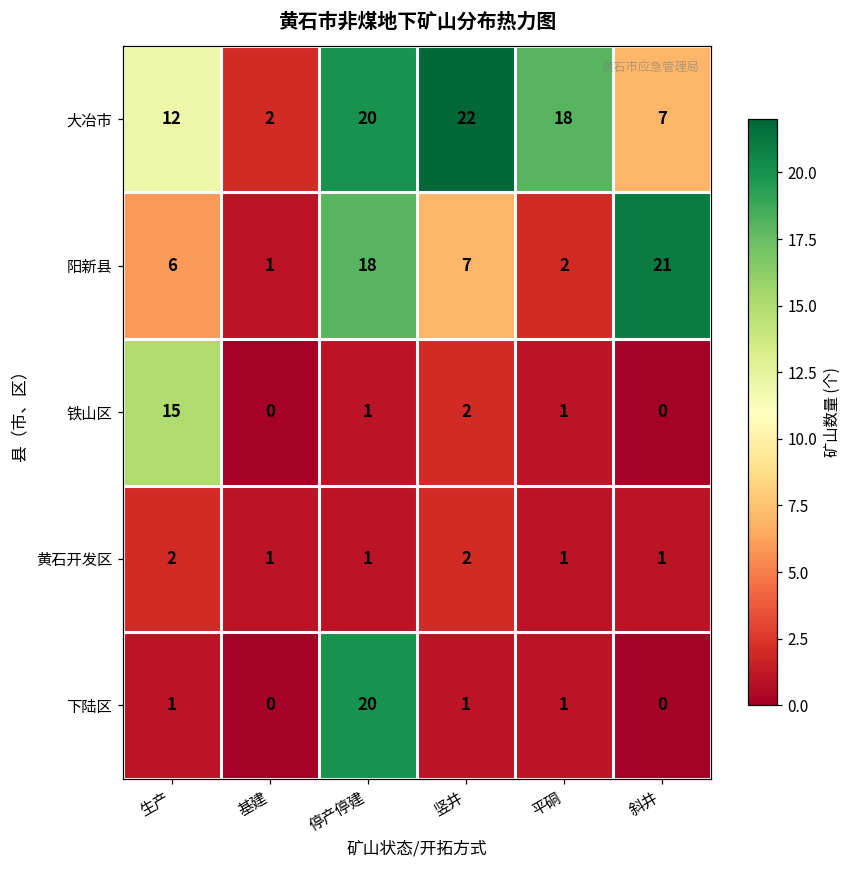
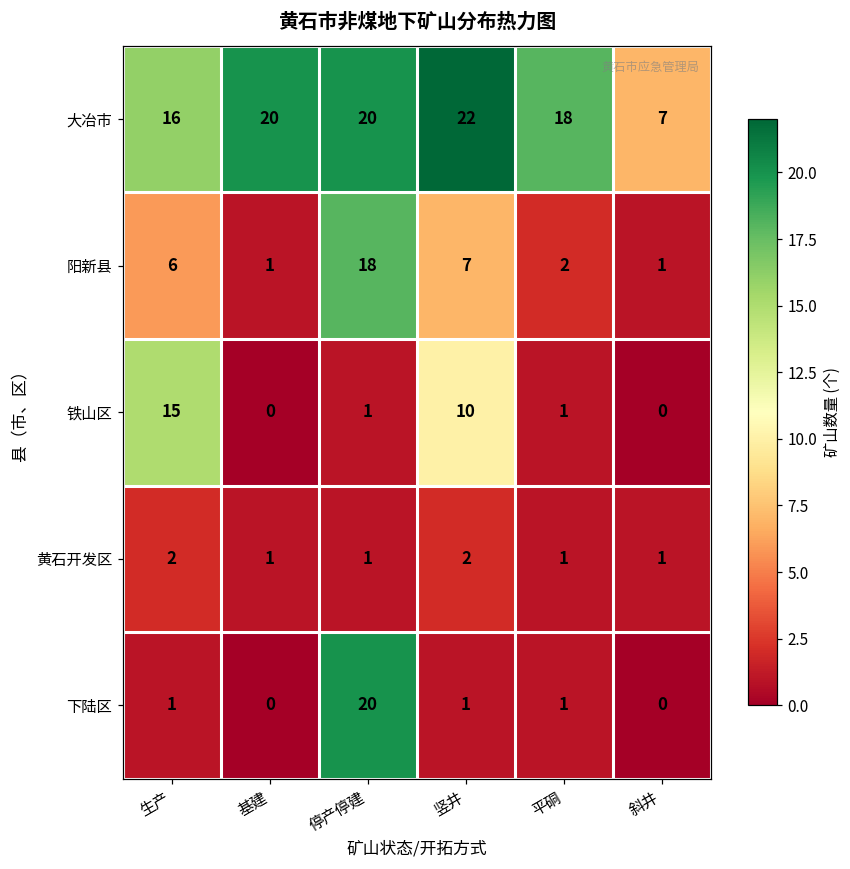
  {
    "大冶市": {
-     "生产": 12,
-     "基建": 2,
+     "生产": 16,
+     "基建": 20,
      "停产停建": 20,
      "竖井": 22,
      "平硐": 18
    },
    "阳新县": {
      "生产": 6,
      "基建": 1,
      "停产停建": 18,
      "竖井": 7,
      "平硐": 2,
-     "斜井": 21
+     "斜井": 1
    },
    "铁山区": {
      "生产": 15,
      "基建": 0,
      "停产停建": 1,
-     "竖井": 2,
+     "竖井": 10,
      "平硐": 1,
      "斜井": 0
    },
    "黄石开发区": {
      "生产": 2,
      "基建": 1,
      "停产停建": 1,
      "竖井": 2,
      "平硐": 1,
      "斜井": 1
    },
    "下陆区": {
      "生产": 1,
      "基建": 0,
      "停产停建": 20,
      "竖井": 1,
      "平硐": 1,
      "斜井": 0
    }
  }
